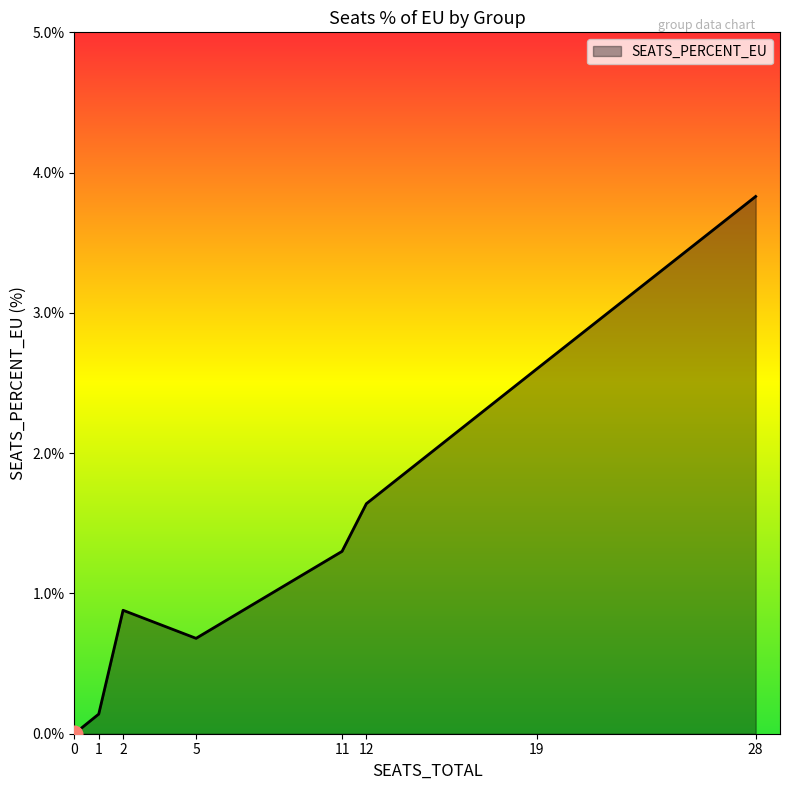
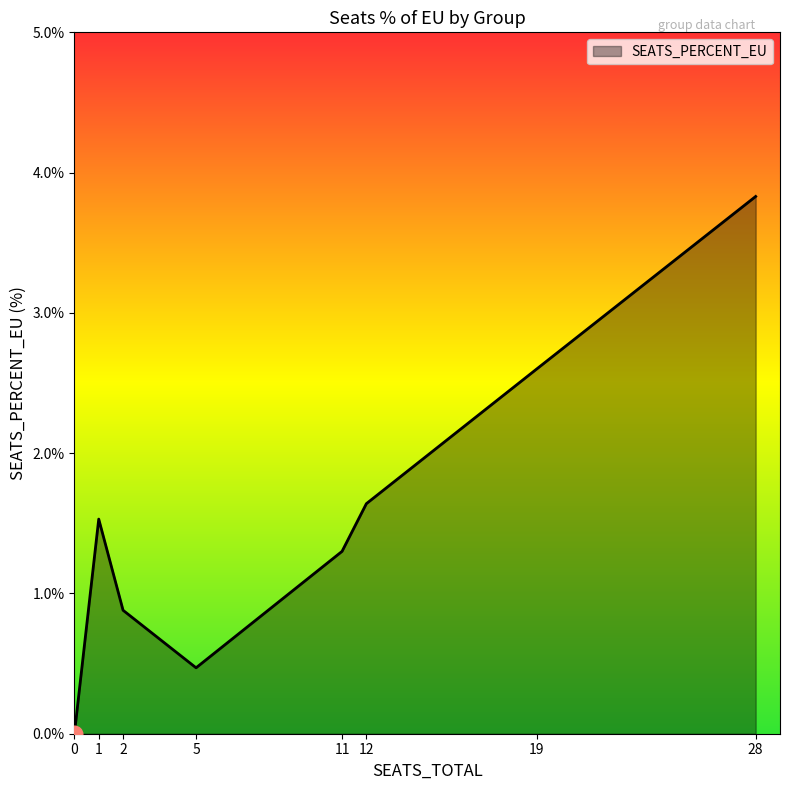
  {
    "SEATS_PERCENT_EU": {
-     "1": "0.14%",
+     "1": "1.53%",
      "2": "0.88%",
-     "5": "0.68%",
+     "5": "0.47%",
      "11": "1.30%",
      "12": "1.64%",
      "19": "2.60%",
      "28": "3.83%"
    }
  }
